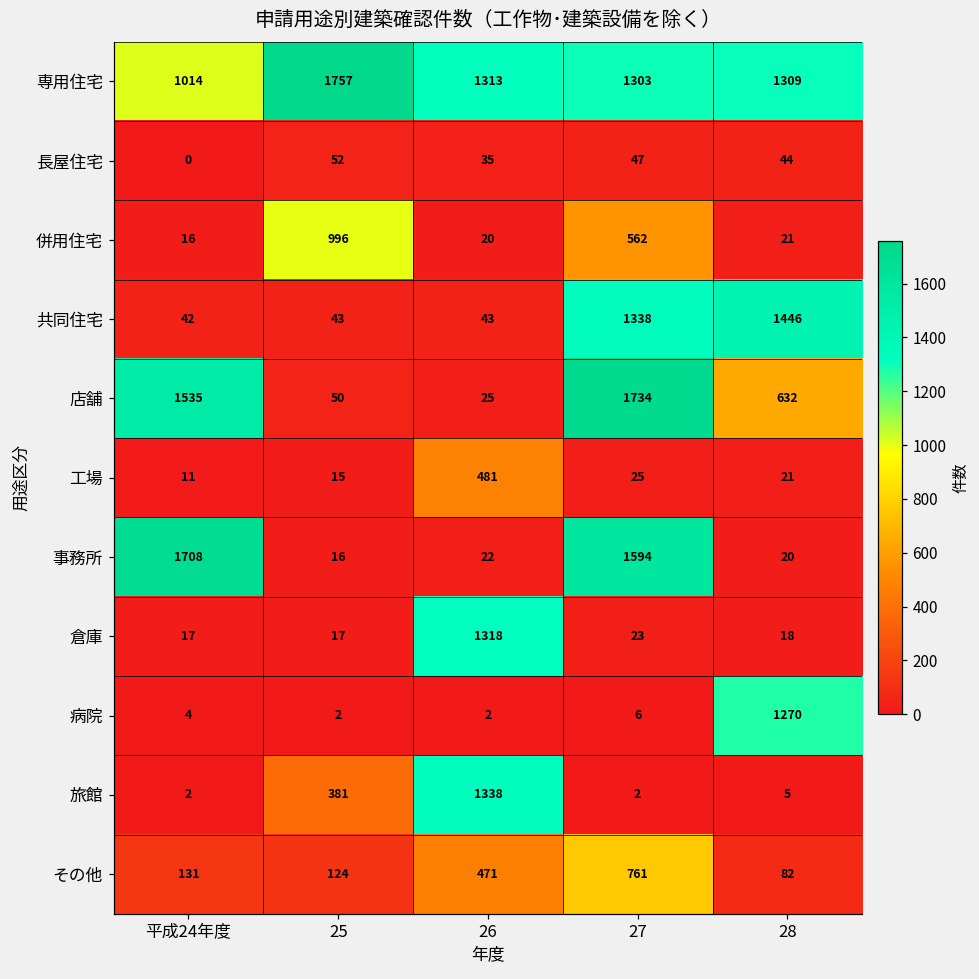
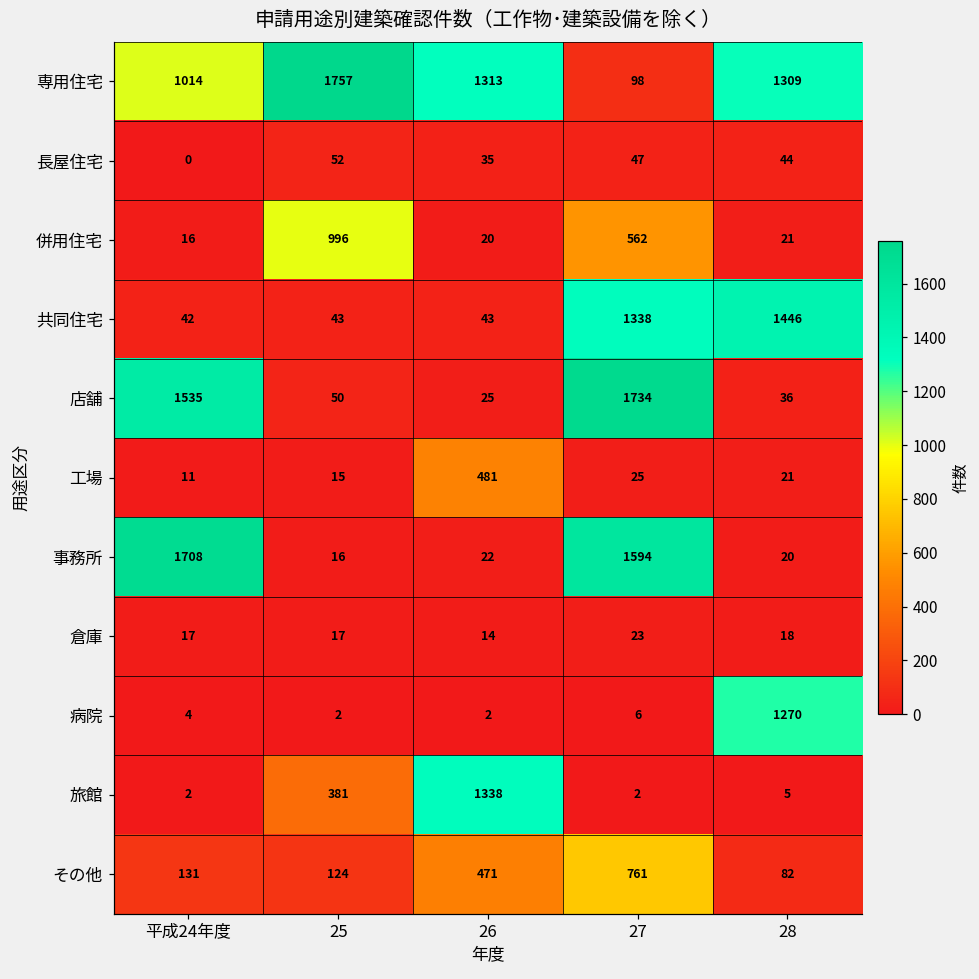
  {
    "専用住宅": {
      "平成24年度": 1014,
      "25": 1757,
      "26": 1313,
-     "27": 1303,
+     "27": 98,
      "28": 1309
    },
    "長屋住宅": {
      "平成24年度": 0,
      "25": 52,
      "26": 35,
      "27": 47,
      "28": 44
    },
    "併用住宅": {
      "平成24年度": 16,
      "25": 996,
      "26": 20,
      "27": 562,
      "28": 21
    },
    "共同住宅": {
      "平成24年度": 42,
      "25": 43,
      "26": 43,
      "27": 1338,
      "28": 1446
    },
    "店舗": {
      "平成24年度": 1535,
      "25": 50,
      "26": 25,
      "27": 1734,
-     "28": 632
+     "28": 36
    },
    "工場": {
      "平成24年度": 11,
      "25": 15,
      "26": 481,
      "27": 25,
      "28": 21
    },
    "事務所": {
      "平成24年度": 1708,
      "25": 16,
      "26": 22,
      "27": 1594,
      "28": 20
    },
    "倉庫": {
      "平成24年度": 17,
      "25": 17,
-     "26": 1318,
+     "26": 14,
      "27": 23,
      "28": 18
    },
    "病院": {
      "平成24年度": 4,
      "25": 2,
      "26": 2,
      "27": 6,
      "28": 1270
    },
    "旅館": {
      "平成24年度": 2,
      "25": 381,
      "26": 1338,
      "27": 2,
      "28": 5
    },
    "その他": {
      "平成24年度": 131,
      "25": 124,
      "26": 471,
      "27": 761,
      "28": 82
    }
  }
